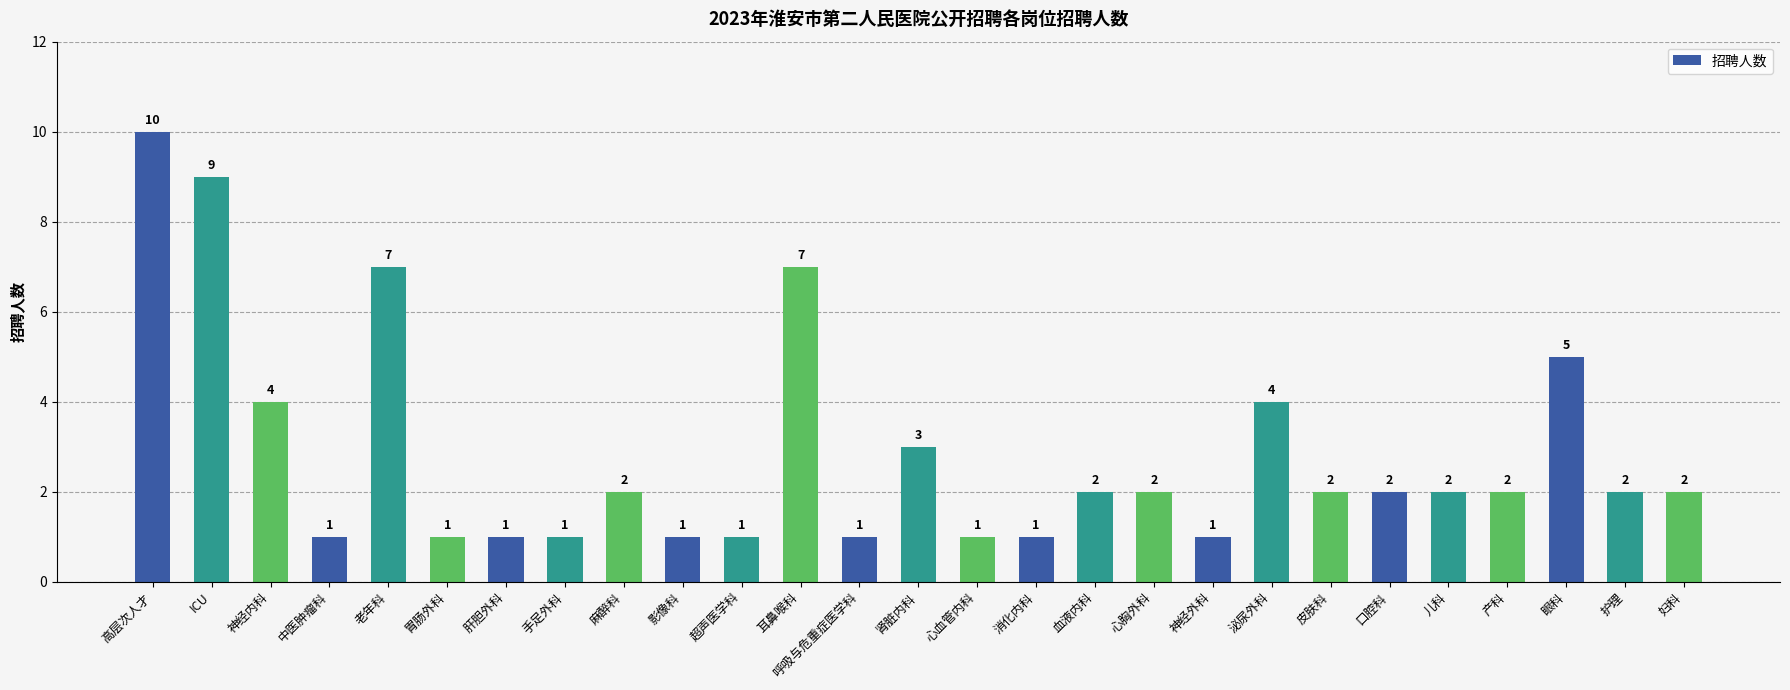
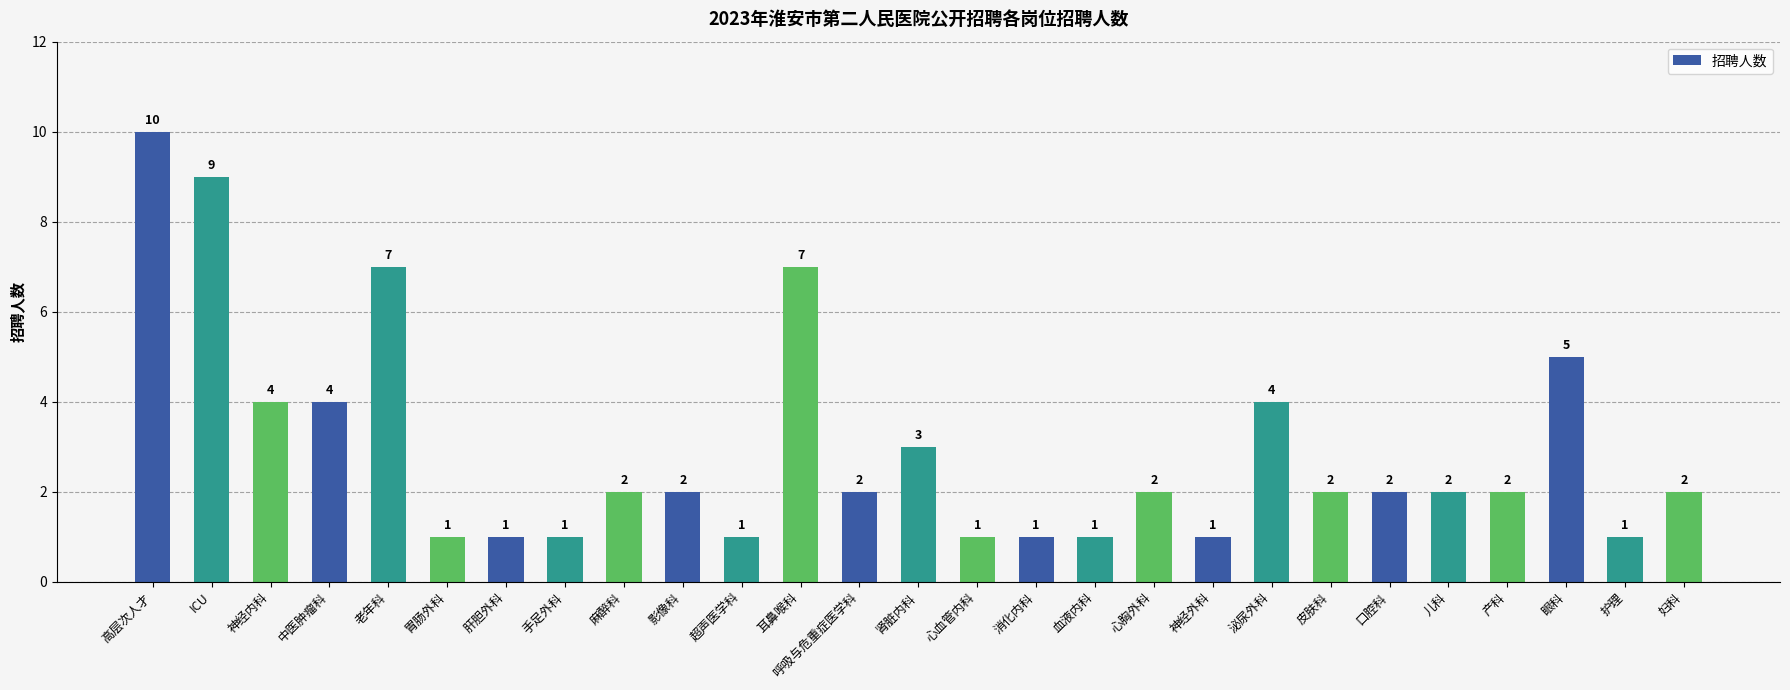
  {
    "高层次人才": 10,
    "ICU": 9,
    "神经内科": 4,
-   "中医肿瘤科": 1,
+   "中医肿瘤科": 4,
    "老年科": 7,
    "胃肠外科": 1,
    "肝胆外科": 1,
    "手足外科": 1,
    "麻醉科": 2,
-   "影像科": 1,
+   "影像科": 2,
    "超声医学科": 1,
    "耳鼻喉科": 7,
-   "呼吸与危重症医学科": 1,
+   "呼吸与危重症医学科": 2,
    "肾脏内科": 3,
    "心血管内科": 1,
    "消化内科": 1,
-   "血液内科": 2,
+   "血液内科": 1,
    "心胸外科": 2,
    "神经外科": 1,
    "泌尿外科": 4,
    "皮肤科": 2,
    "口腔科": 2,
    "儿科": 2,
    "产科": 2,
    "眼科": 5,
-   "护理": 2,
+   "护理": 1,
    "妇科": 2
  }
